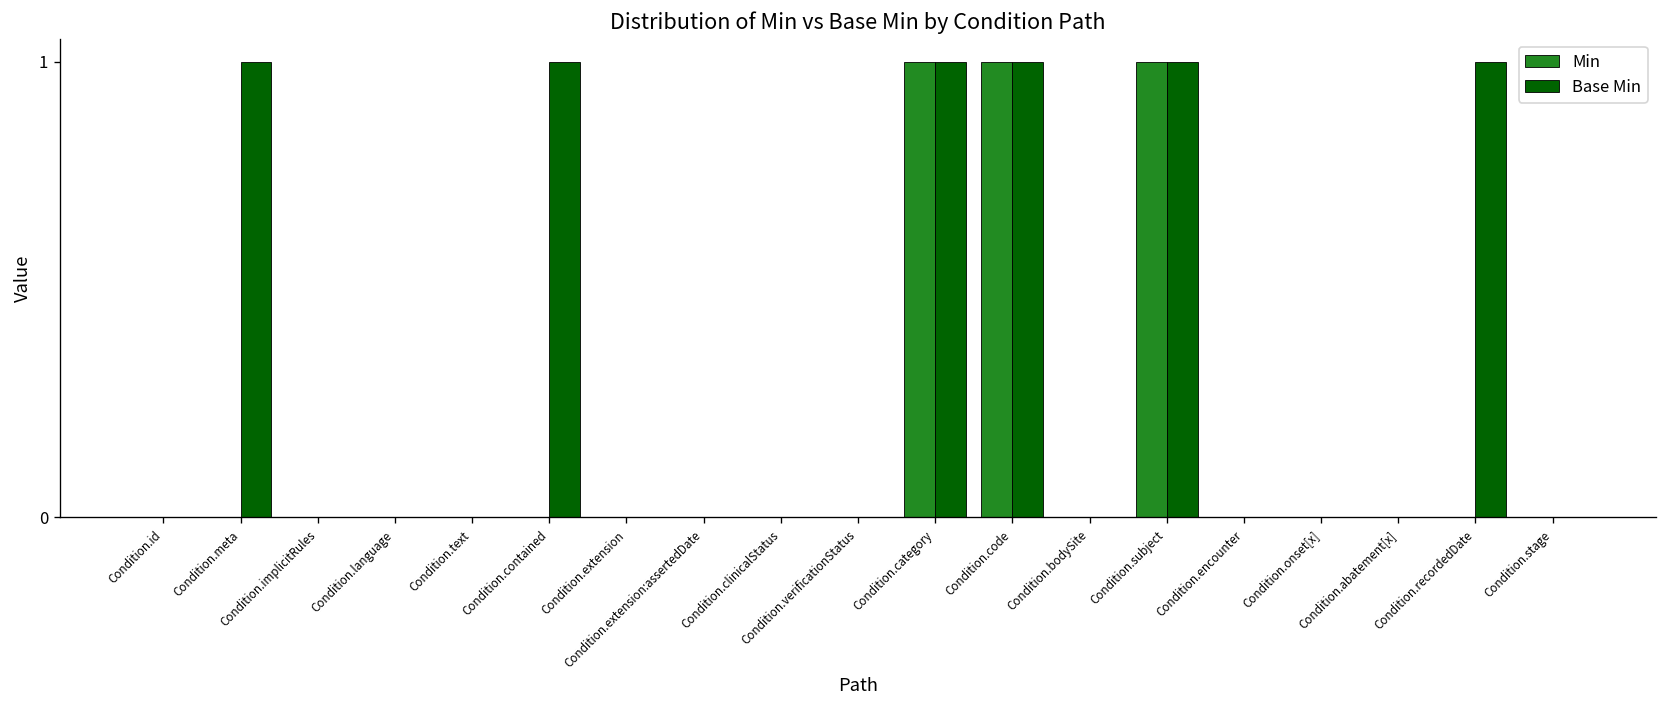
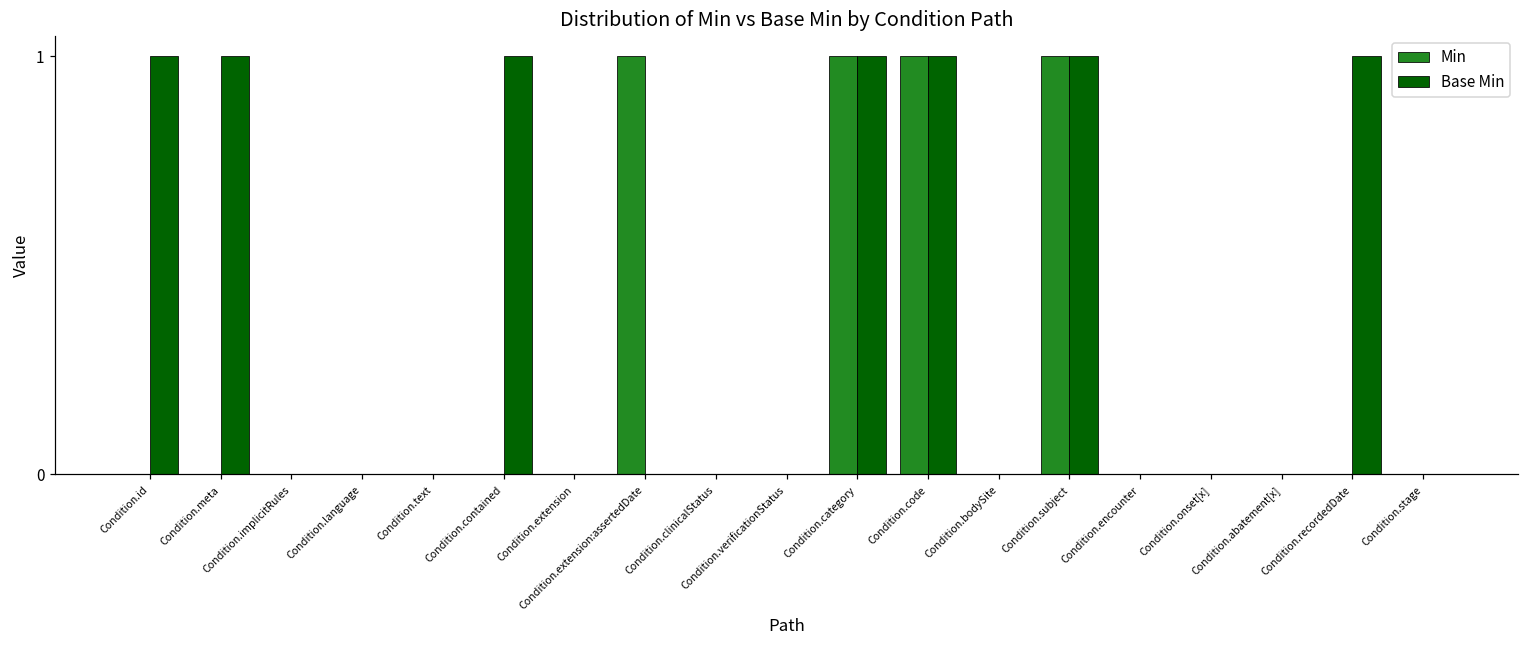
  {
    "Min": {
      "Condition.id": 0,
      "Condition.meta": 0,
      "Condition.implicitRules": 0,
      "Condition.language": 0,
      "Condition.text": 0,
      "Condition.contained": 0,
      "Condition.extension": 0,
-     "Condition.extension:assertedDate": 0,
+     "Condition.extension:assertedDate": 1,
      "Condition.clinicalStatus": 0,
      "Condition.verificationStatus": 0,
      "Condition.category": 1,
      "Condition.code": 1,
      "Condition.bodySite": 0,
      "Condition.subject": 1,
      "Condition.encounter": 0,
      "Condition.onset[x]": 0,
      "Condition.abatement[x]": 0,
      "Condition.recordedDate": 0,
      "Condition.stage": 0
    },
    "Base Min": {
-     "Condition.id": 0,
+     "Condition.id": 1,
      "Condition.meta": 1,
      "Condition.implicitRules": 0,
      "Condition.language": 0,
      "Condition.text": 0,
      "Condition.contained": 1,
      "Condition.extension": 0,
      "Condition.extension:assertedDate": 0,
      "Condition.clinicalStatus": 0,
      "Condition.verificationStatus": 0,
      "Condition.category": 1,
      "Condition.code": 1,
      "Condition.bodySite": 0,
      "Condition.subject": 1,
      "Condition.encounter": 0,
      "Condition.onset[x]": 0,
      "Condition.abatement[x]": 0,
      "Condition.recordedDate": 1,
      "Condition.stage": 0
    }
  }
